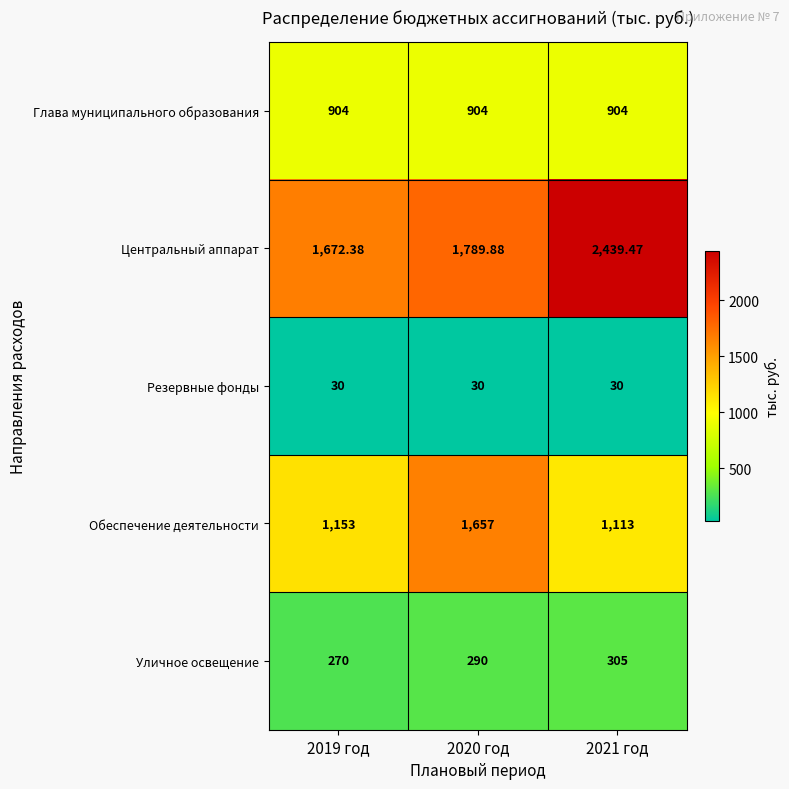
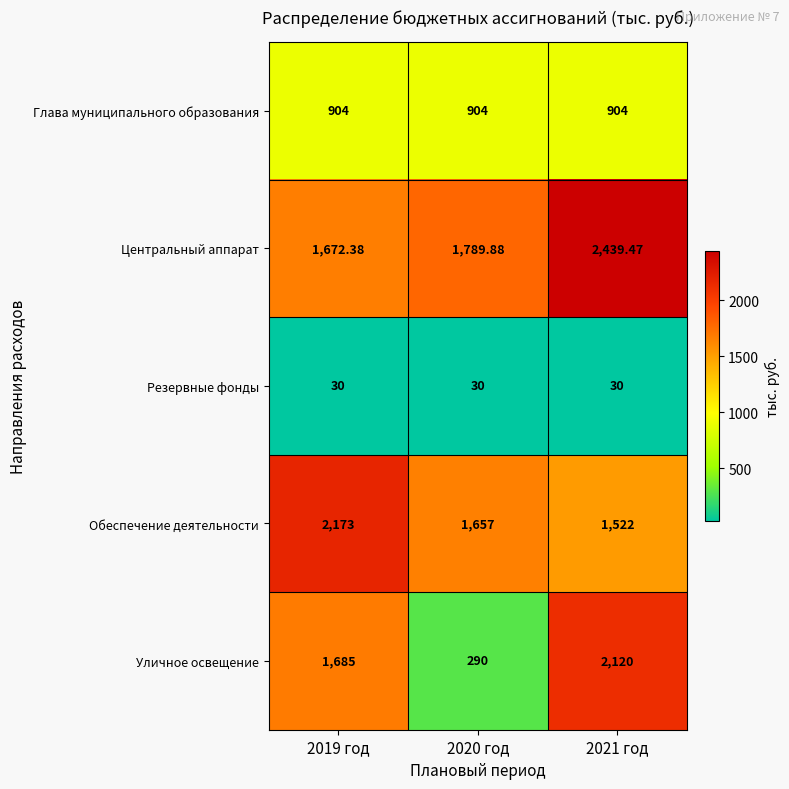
  {
    "Глава муниципального образования": {
      "2019 год": "904",
      "2020 год": "904",
      "2021 год": "904"
    },
    "Центральный аппарат": {
      "2019 год": "1,672.38",
      "2020 год": "1,789.88",
      "2021 год": "2,439.47"
    },
    "Резервные фонды": {
      "2019 год": "30",
      "2020 год": "30",
      "2021 год": "30"
    },
    "Обеспечение деятельности": {
-     "2019 год": "1,153",
+     "2019 год": "2,173",
      "2020 год": "1,657",
-     "2021 год": "1,113"
+     "2021 год": "1,522"
    },
    "Уличное освещение": {
-     "2019 год": "270",
+     "2019 год": "1,685",
      "2020 год": "290",
-     "2021 год": "305"
+     "2021 год": "2,120"
    }
  }
